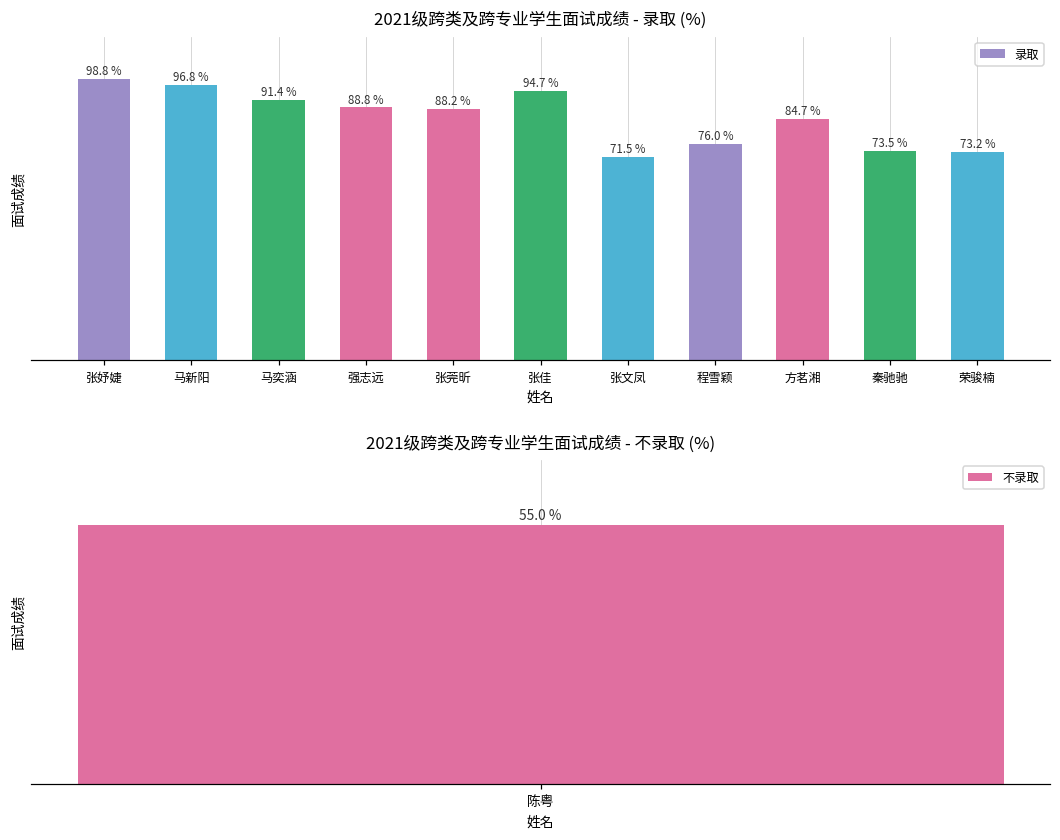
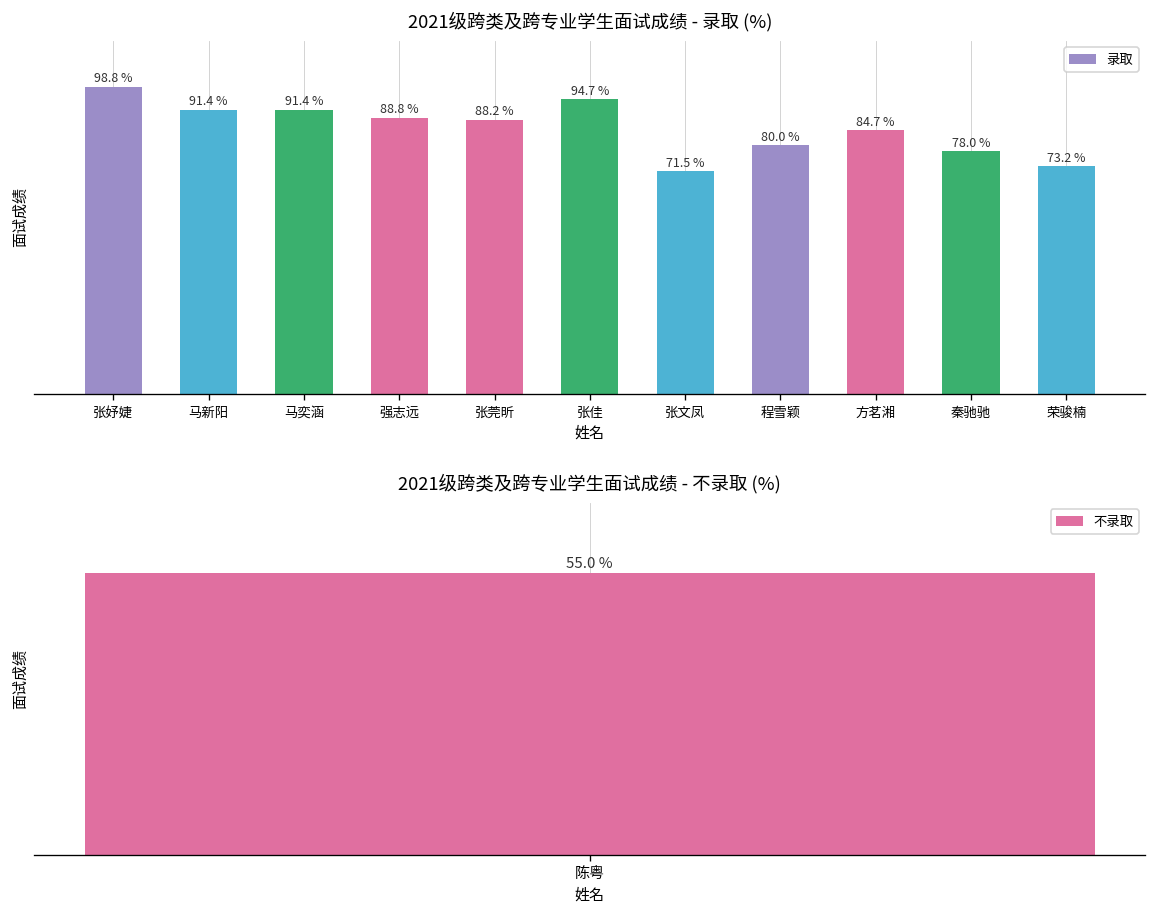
  {
    "2021级跨类及跨专业学生面试成绩 - 录取 (%)": {
      "张妤婕": "98.8 %",
-     "马新阳": "96.8 %",
+     "马新阳": "91.4 %",
      "马奕涵": "91.4 %",
      "强志远": "88.8 %",
      "张莞昕": "88.2 %",
      "张佳": "94.7 %",
      "张文凤": "71.5 %",
-     "程雪颖": "76.0 %",
+     "程雪颖": "80.0 %",
      "方茗湘": "84.7 %",
-     "秦驰驰": "73.5 %",
+     "秦驰驰": "78.0 %",
      "荣骏楠": "73.2 %"
    },
    "2021级跨类及跨专业学生面试成绩 - 不录取 (%)": {
      "陈粤": "55.0 %"
    }
  }
